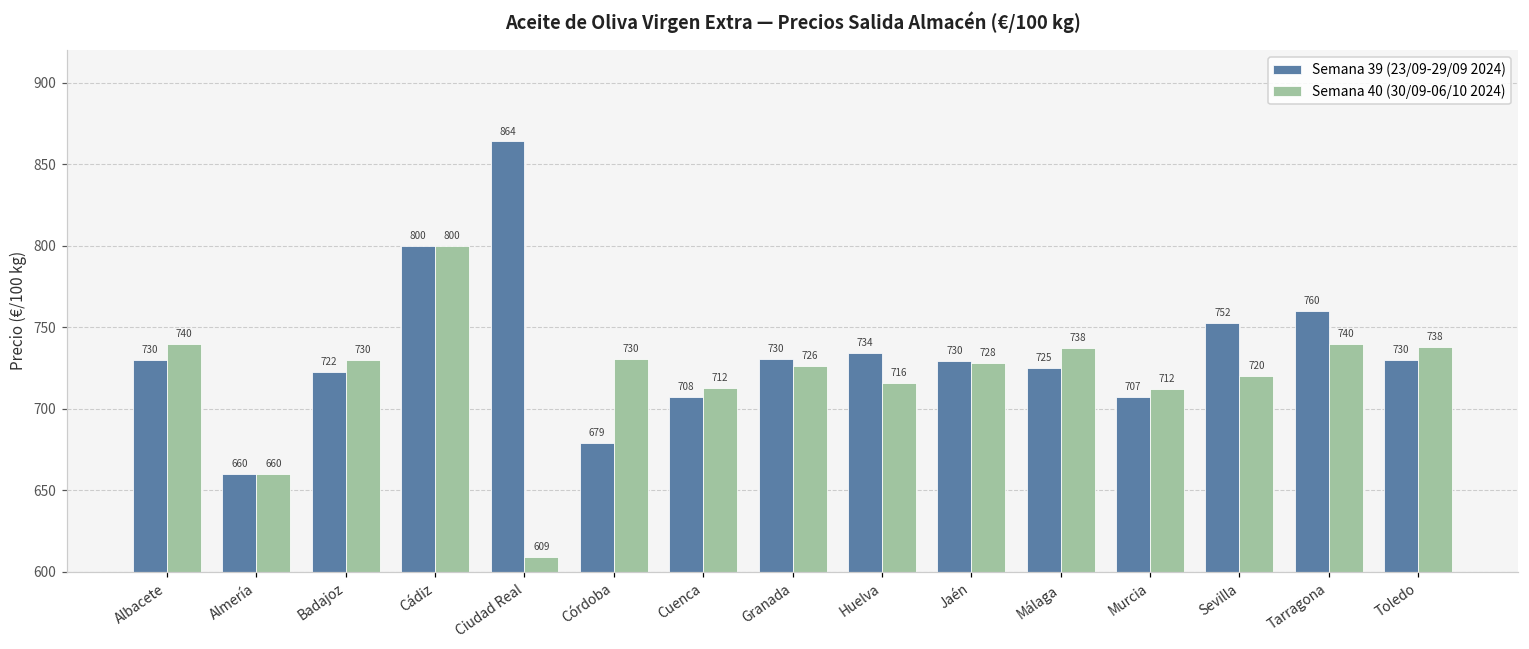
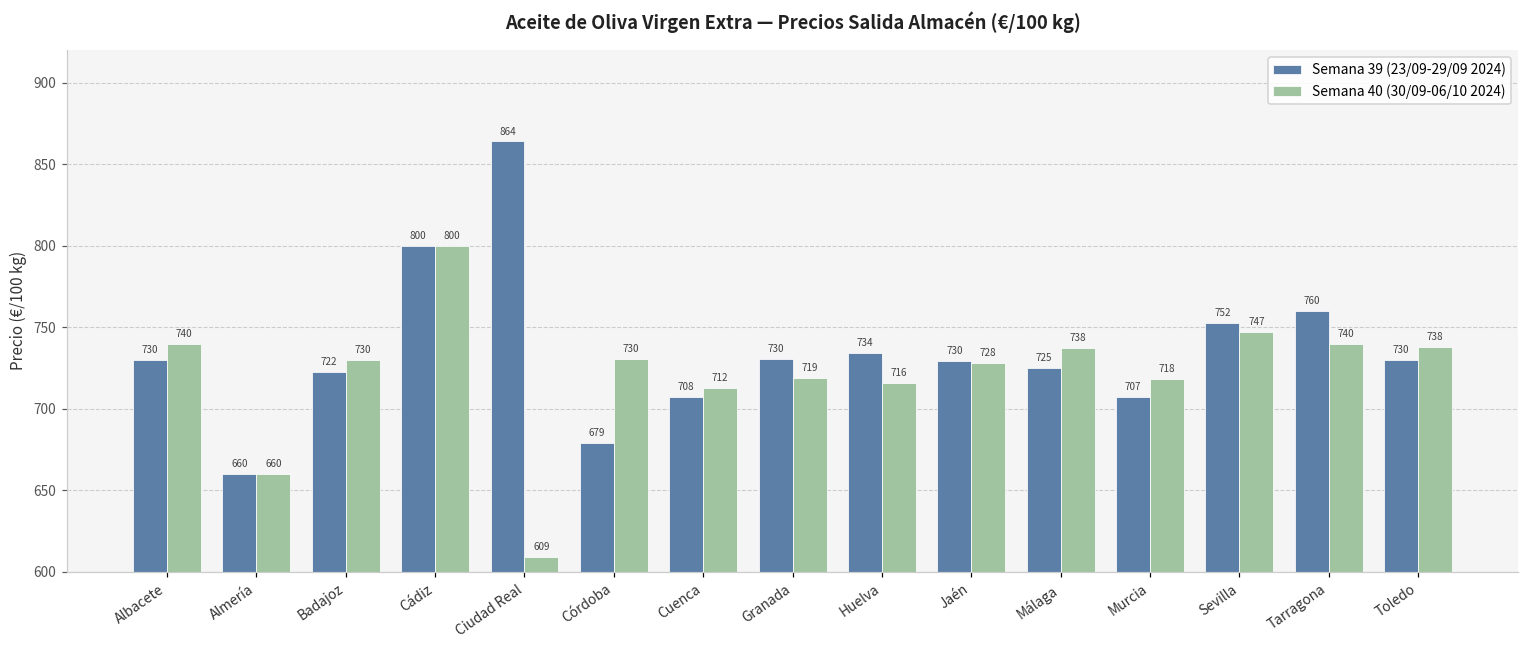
  {
    "Semana 39 (23/09-29/09 2024)": {
      "Albacete": 730,
      "Almería": 660,
      "Badajoz": 722,
      "Cádiz": 800,
      "Ciudad Real": 864,
      "Córdoba": 679,
      "Cuenca": 708,
      "Granada": 730,
      "Huelva": 734,
      "Jaén": 730,
      "Málaga": 725,
      "Murcia": 707,
      "Sevilla": 752,
      "Tarragona": 760,
      "Toledo": 730
    },
    "Semana 40 (30/09-06/10 2024)": {
      "Albacete": 740,
      "Almería": 660,
      "Badajoz": 730,
      "Cádiz": 800,
      "Ciudad Real": 609,
      "Córdoba": 730,
      "Cuenca": 712,
-     "Granada": 726,
+     "Granada": 719,
      "Huelva": 716,
      "Jaén": 728,
      "Málaga": 738,
-     "Murcia": 712,
-     "Sevilla": 720,
+     "Murcia": 718,
+     "Sevilla": 747,
      "Tarragona": 740,
      "Toledo": 738
    }
  }
